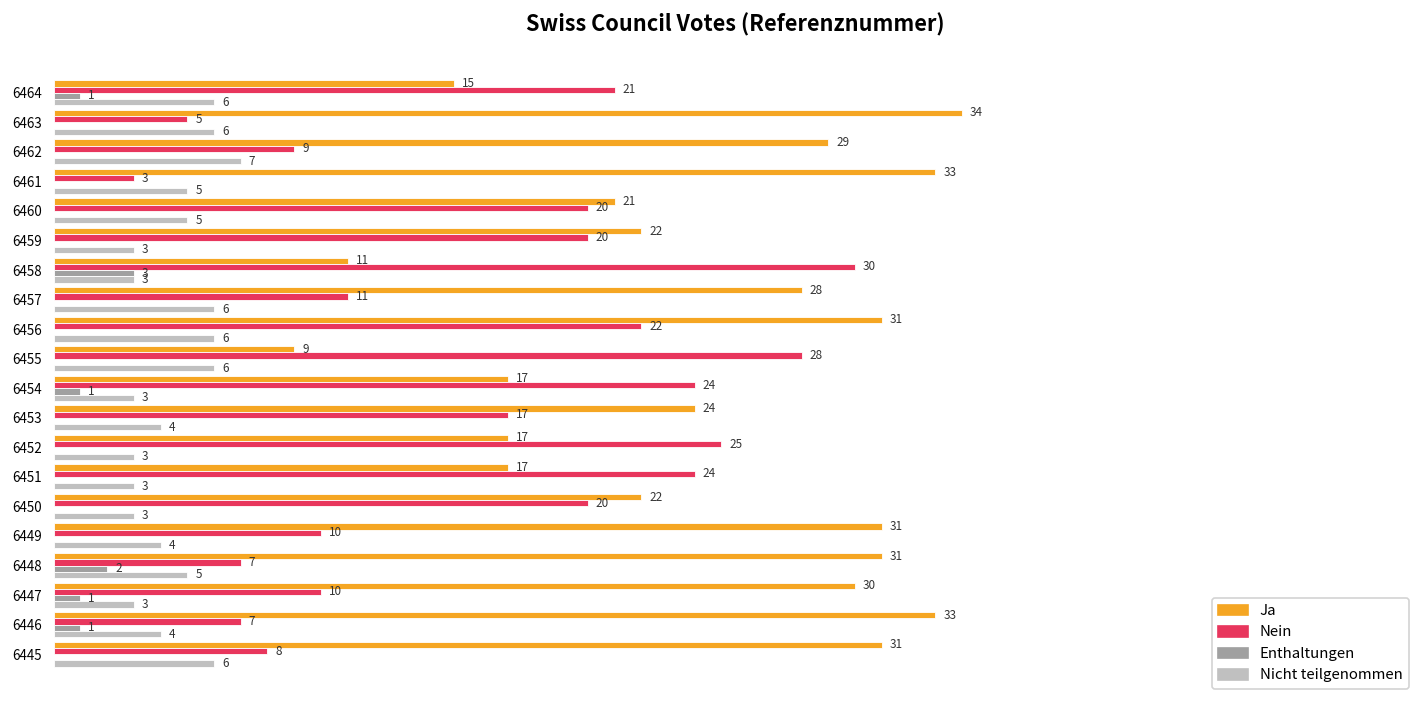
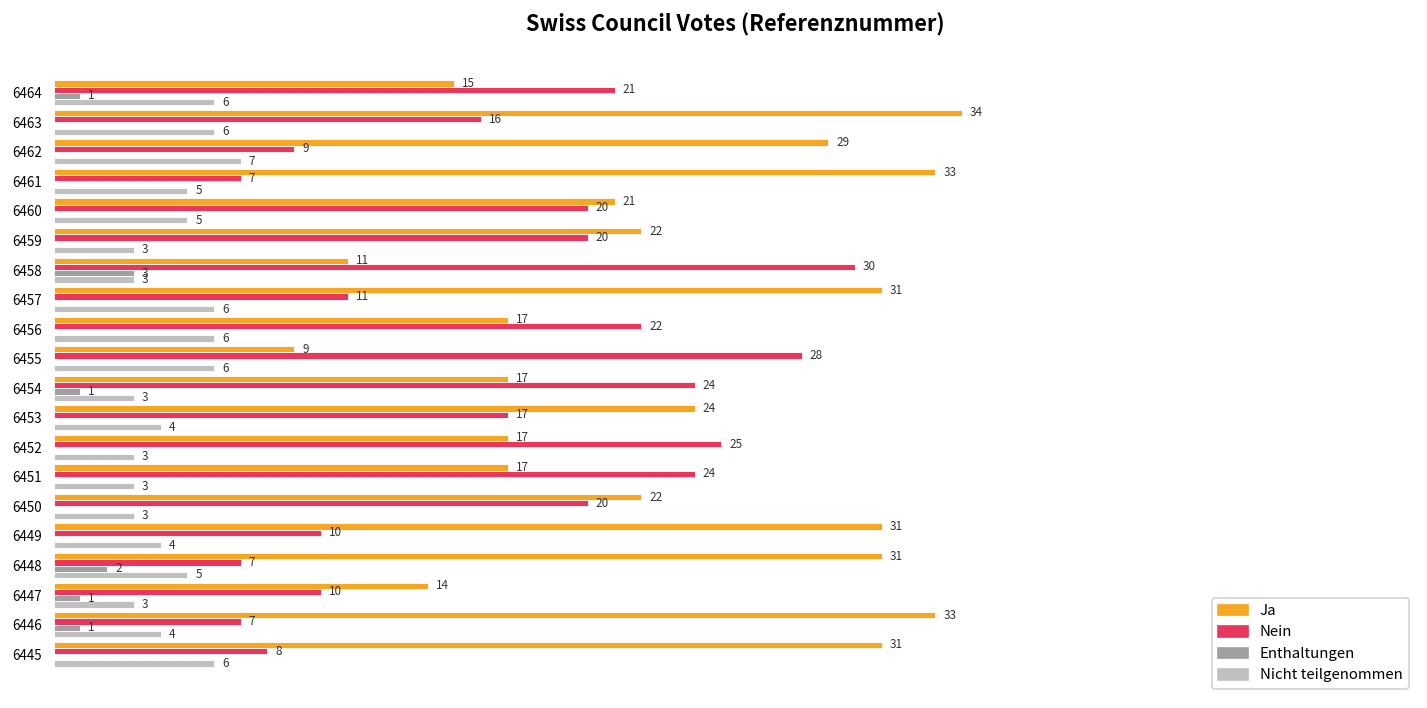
  {
    "Ja": {
      "6464": 15,
      "6463": 34,
      "6462": 29,
      "6461": 33,
      "6460": 21,
      "6459": 22,
      "6458": 11,
-     "6457": 28,
-     "6456": 31,
+     "6457": 31,
+     "6456": 17,
      "6455": 9,
      "6454": 17,
      "6453": 24,
      "6452": 17,
      "6451": 17,
      "6450": 22,
      "6449": 31,
      "6448": 31,
-     "6447": 30,
+     "6447": 14,
      "6446": 33,
      "6445": 31
    },
    "Nein": {
      "6464": 21,
-     "6463": 5,
+     "6463": 16,
      "6462": 9,
-     "6461": 3,
+     "6461": 7,
      "6460": 20,
      "6459": 20,
      "6458": 30,
      "6457": 11,
      "6456": 22,
      "6455": 28,
      "6454": 24,
      "6453": 17,
      "6452": 25,
      "6451": 24,
      "6450": 20,
      "6449": 10,
      "6448": 7,
      "6447": 10,
      "6446": 7,
      "6445": 8
    }
  }
